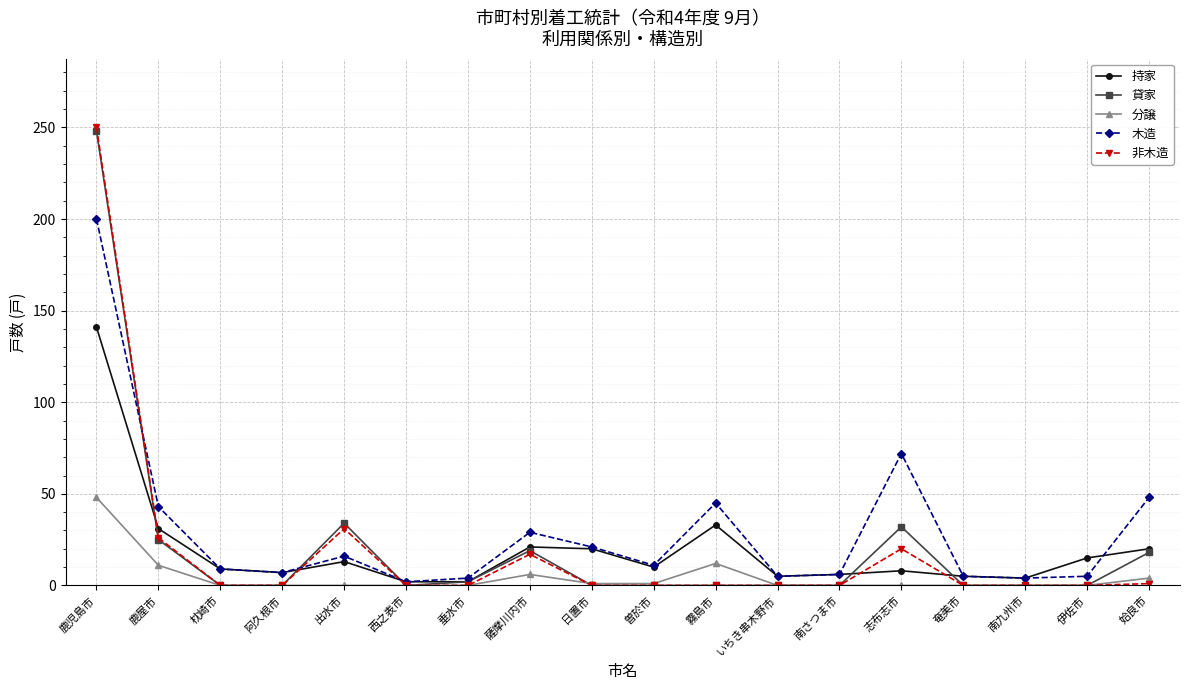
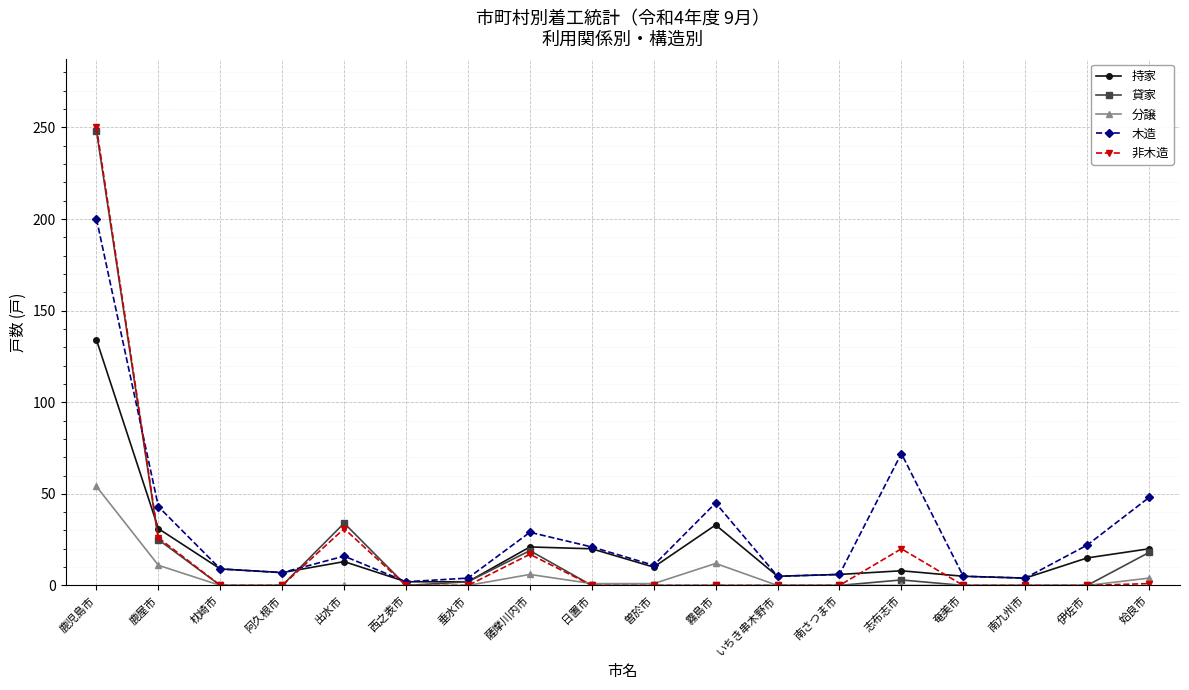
  {
    "持家": {
-     "鹿児島市": 141,
+     "鹿児島市": 134,
      "鹿屋市": 31,
      "出水市": 13,
      "薩摩川内市": 21,
      "霧島市": 33,
      "志布志市": 8,
      "伊佐市": 15,
      "姶良市": 20
    },
    "貸家": {
      "鹿児島市": 248,
      "出水市": 34,
      "薩摩川内市": 19,
-     "志布志市": 32,
+     "志布志市": 3,
      "姶良市": 18
    },
    "分譲": {
-     "鹿児島市": 48,
+     "鹿児島市": 54,
      "鹿屋市": 11,
      "出水市": 0,
      "薩摩川内市": 6,
      "霧島市": 12,
      "志布志市": 0,
      "姶良市": 4
    },
    "木造": {
      "鹿児島市": 200,
      "鹿屋市": 43,
      "出水市": 16,
      "垂水市": 4,
      "薩摩川内市": 29,
      "霧島市": 45,
      "志布志市": 72,
-     "伊佐市": 5,
+     "伊佐市": 22,
      "姶良市": 48
    },
    "非木造": {
      "鹿児島市": 250,
      "出水市": 31,
      "薩摩川内市": 17,
      "志布志市": 20,
      "姶良市": 1
    }
  }
